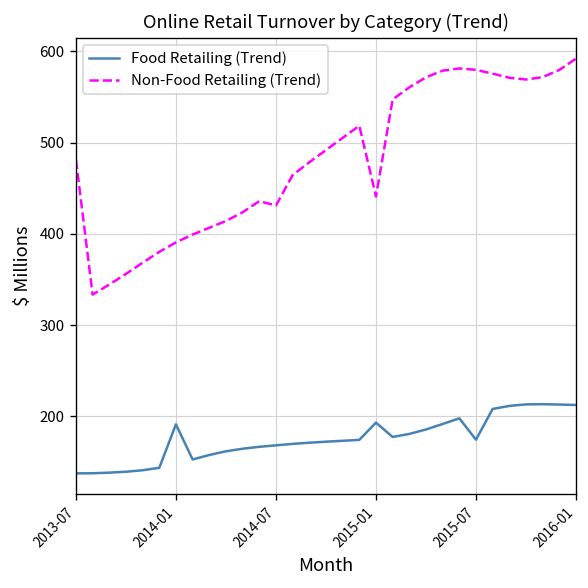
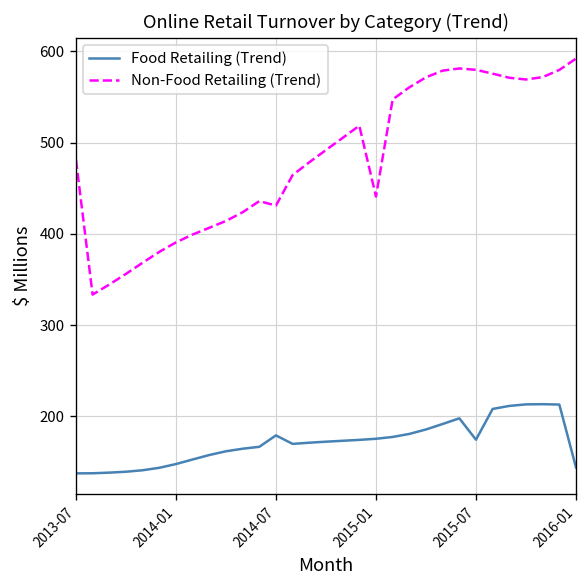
  {
    "Food Retailing (Trend)": {
      "2013-07": 140,
-     "2014-01": 190,
-     "2014-07": 170,
-     "2015-01": 190,
+     "2014-01": 150,
+     "2014-07": 180,
+     "2015-01": 180,
      "2015-07": 170,
-     "2016-01": 210
+     "2016-01": 140
    },
    "Non-Food Retailing (Trend)": {
      "2013-07": 480,
      "2014-01": 390,
      "2014-07": 430,
      "2015-01": 440,
      "2015-07": 580,
      "2016-01": 590
    }
  }
